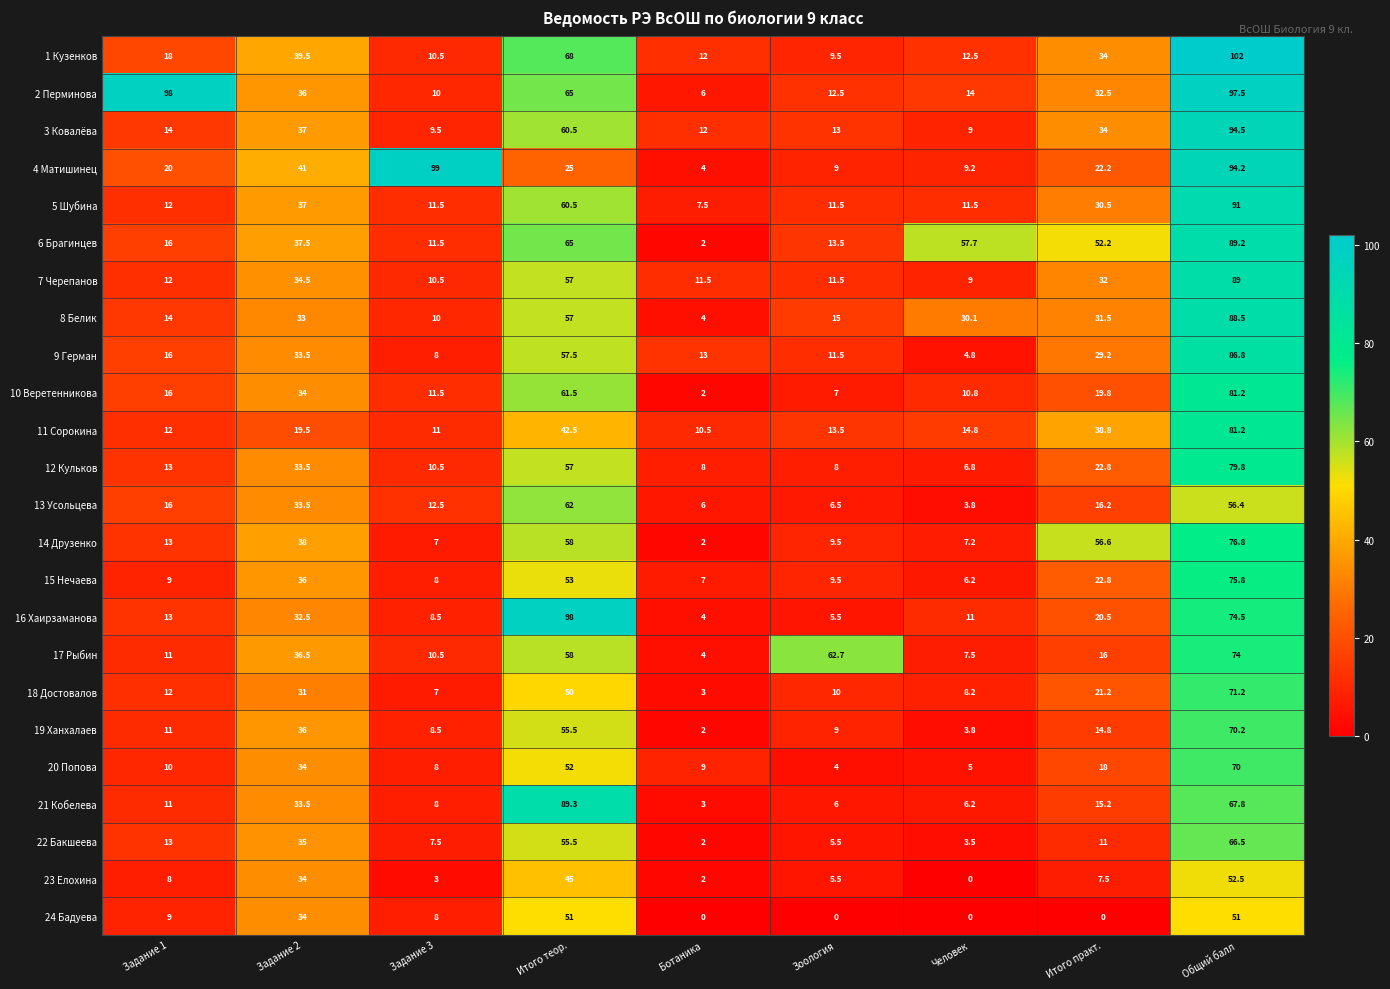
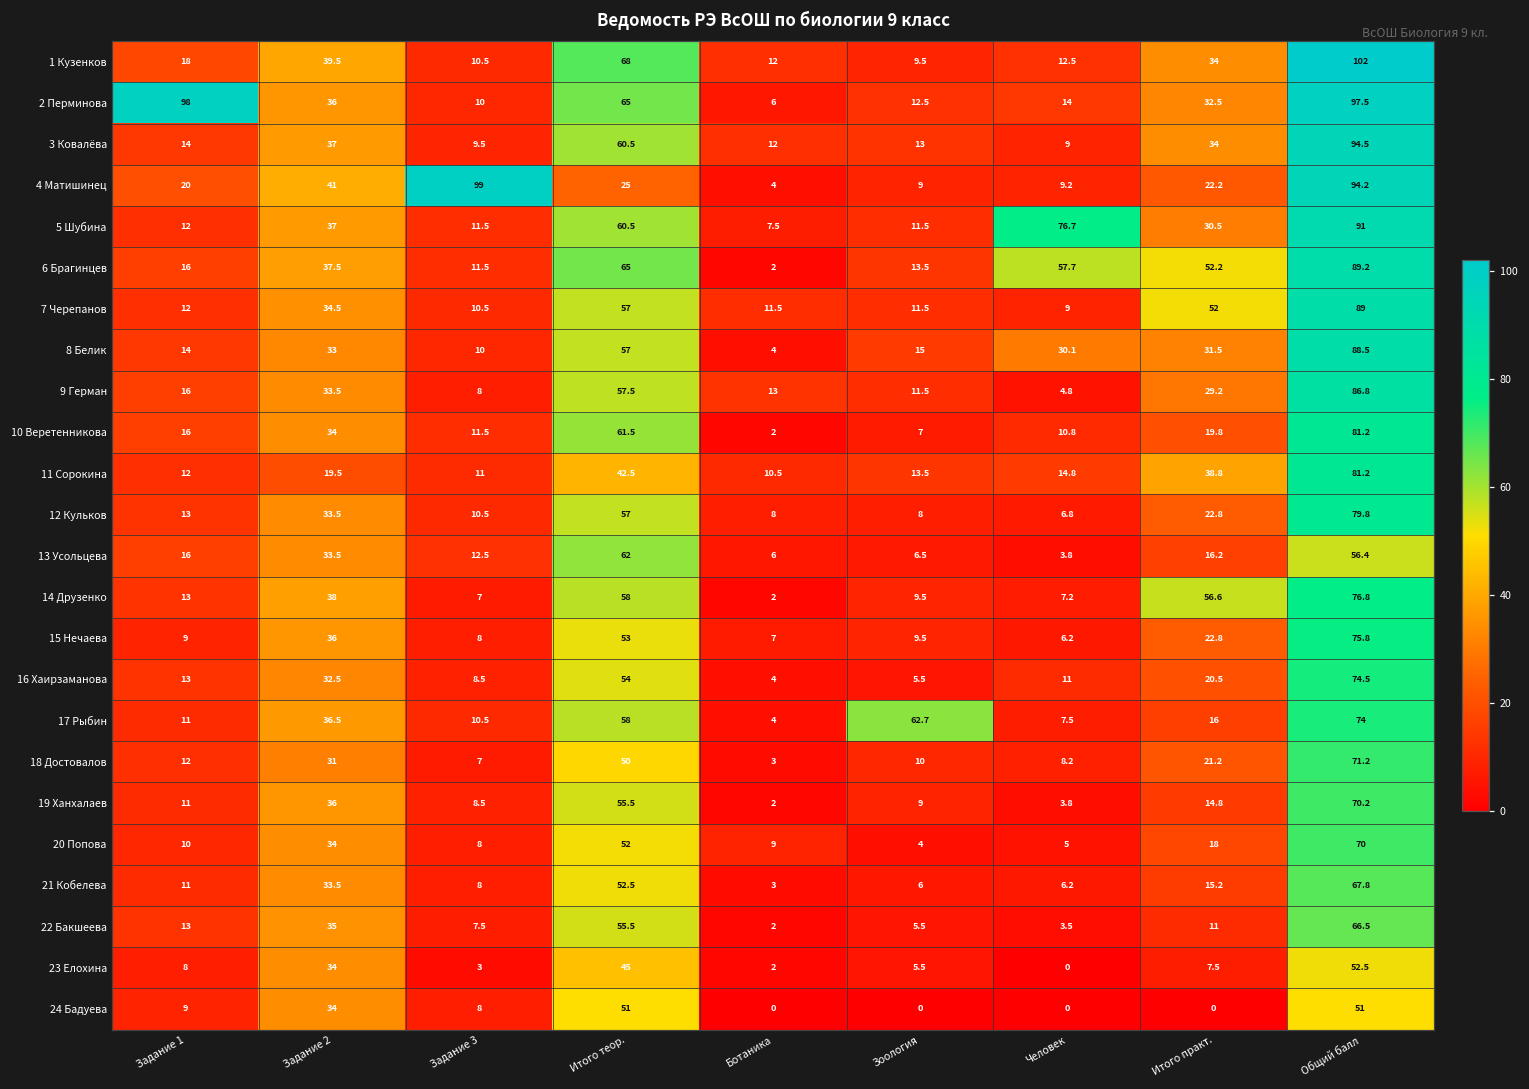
  {
    "5 Шубина": {
      "Задание 1": 12,
      "Задание 2": 37,
      "Задание 3": 11.5,
      "Итого теор.": 60.5,
      "Ботаника": 7.5,
      "Зоология": 11.5,
-     "Человек": 11.5,
+     "Человек": 76.7,
      "Итого практ.": 30.5,
      "Общий балл": 91
    },
    "7 Черепанов": {
      "Задание 1": 12,
      "Задание 2": 34.5,
      "Задание 3": 10.5,
      "Итого теор.": 57,
      "Ботаника": 11.5,
      "Зоология": 11.5,
      "Человек": 9,
-     "Итого практ.": 32,
+     "Итого практ.": 52,
      "Общий балл": 89
    },
    "16 Хаирзаманова": {
      "Задание 1": 13,
      "Задание 2": 32.5,
      "Задание 3": 8.5,
-     "Итого теор.": 98,
+     "Итого теор.": 54,
      "Ботаника": 4,
      "Зоология": 5.5,
      "Человек": 11,
      "Итого практ.": 20.5,
      "Общий балл": 74.5
    },
    "21 Кобелева": {
      "Задание 1": 11,
      "Задание 2": 33.5,
      "Задание 3": 8,
-     "Итого теор.": 89.3,
+     "Итого теор.": 52.5,
      "Ботаника": 3,
      "Зоология": 6,
      "Человек": 6.2,
      "Итого практ.": 15.2,
      "Общий балл": 67.8
    }
  }
